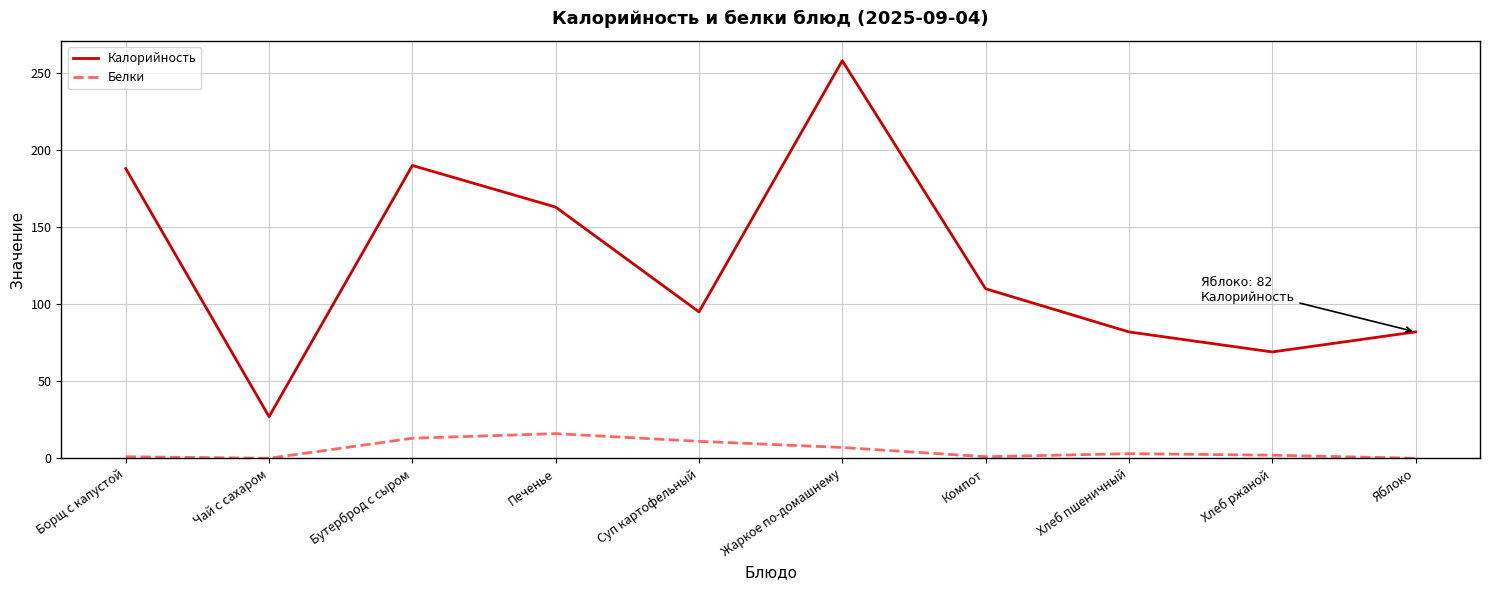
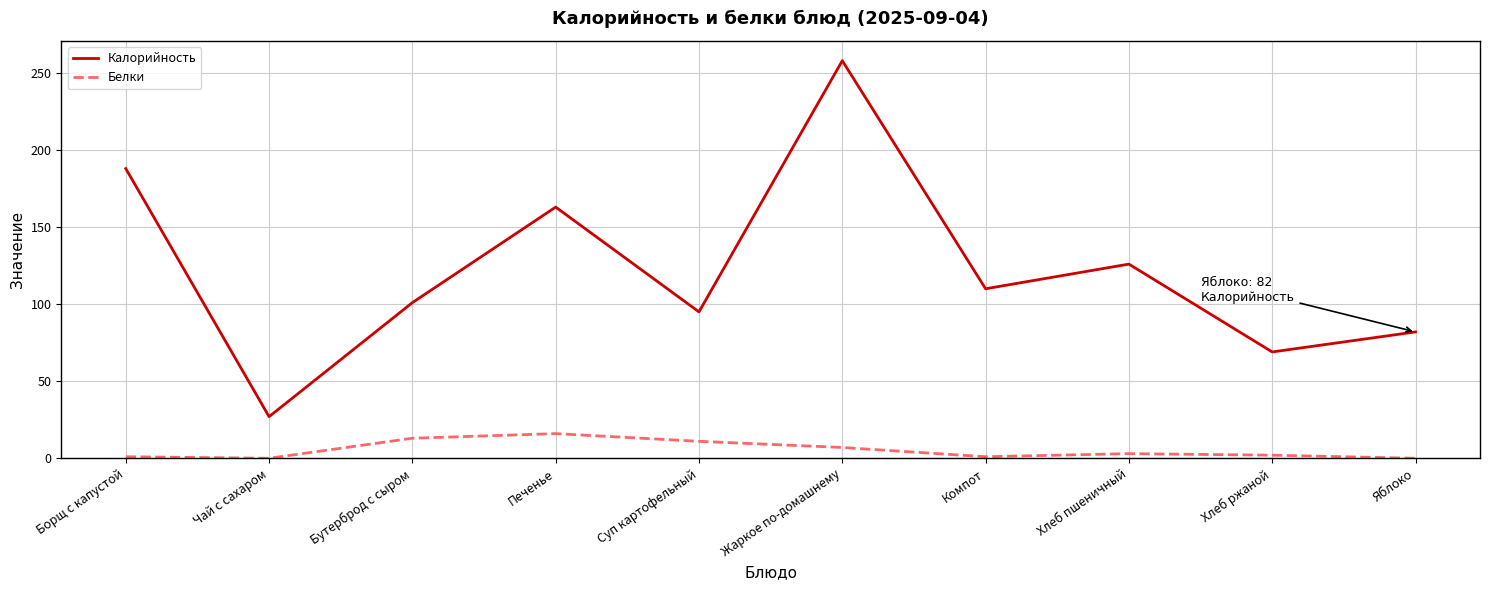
  {
    "Калорийность": {
      "Борщ с капустой": 188,
      "Чай с сахаром": 27,
-     "Бутерброд с сыром": 190,
+     "Бутерброд с сыром": 101,
      "Печенье": 163,
      "Суп картофельный": 95,
      "Жаркое по-домашнему": 258,
      "Компот": 110,
-     "Хлеб пшеничный": 82,
+     "Хлеб пшеничный": 126,
      "Хлеб ржаной": 69
    },
    "Белки": {
      "Борщ с капустой": 1,
      "Чай с сахаром": 0,
      "Бутерброд с сыром": 13,
      "Печенье": 16,
      "Суп картофельный": 11,
      "Жаркое по-домашнему": 7,
      "Компот": 1,
      "Хлеб пшеничный": 3,
      "Хлеб ржаной": 2,
      "Яблоко": 0
    }
  }
